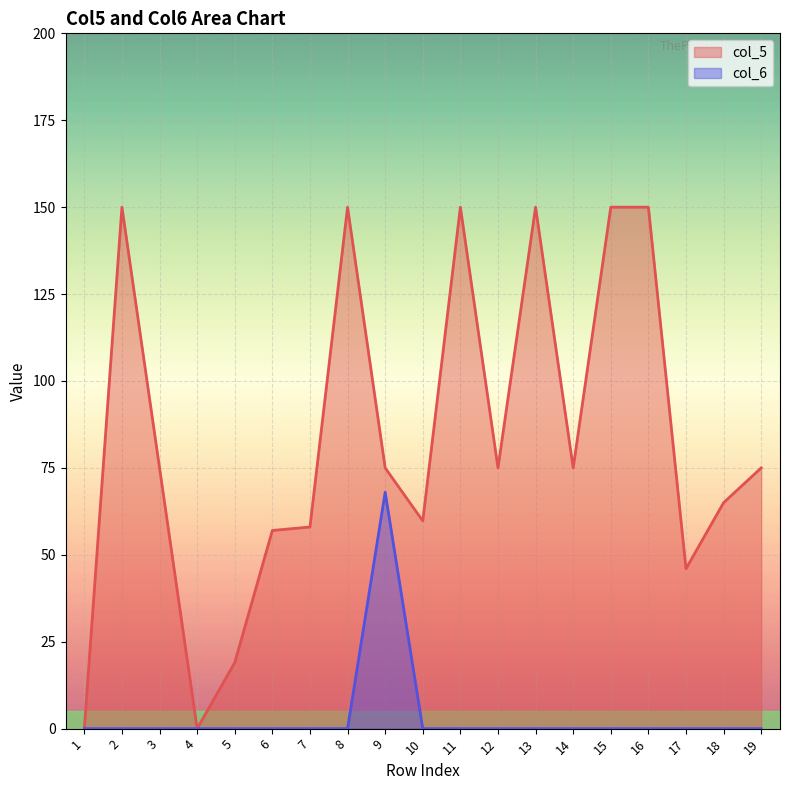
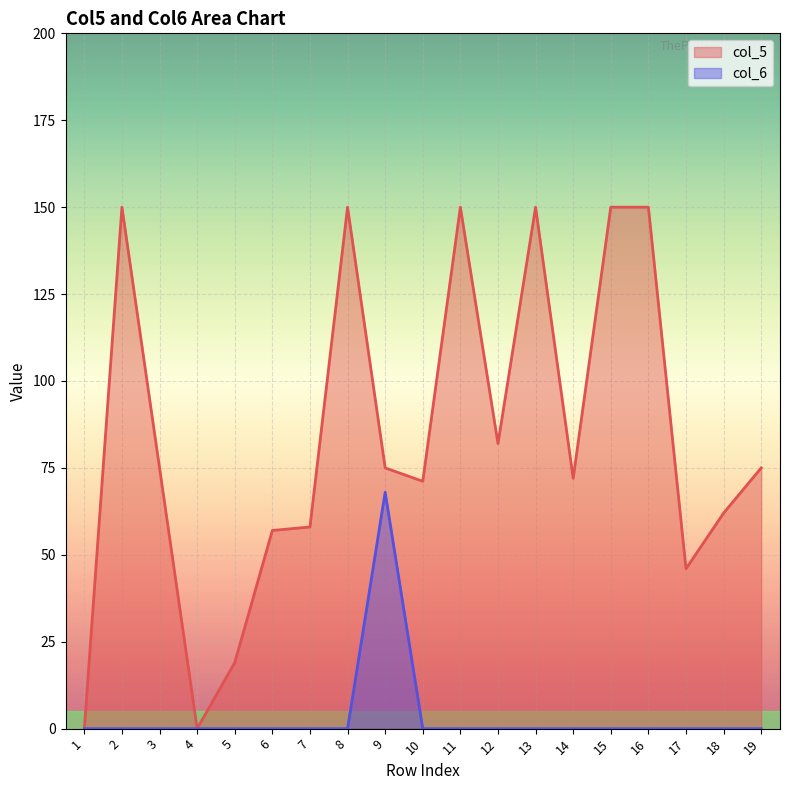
  {
    "col_5": {
      "2": 150,
      "3": 75,
      "5": 19,
      "6": 57,
      "7": 58,
      "8": 150,
      "9": 75,
-     "10": 60,
+     "10": 71,
      "11": 150,
-     "12": 75,
+     "12": 82,
      "13": 150,
-     "14": 75,
+     "14": 72,
      "15": 150,
      "16": 150,
      "17": 46,
-     "18": 65,
+     "18": 62,
      "19": 75
    },
    "col_6": {
      "9": 68
    }
  }
